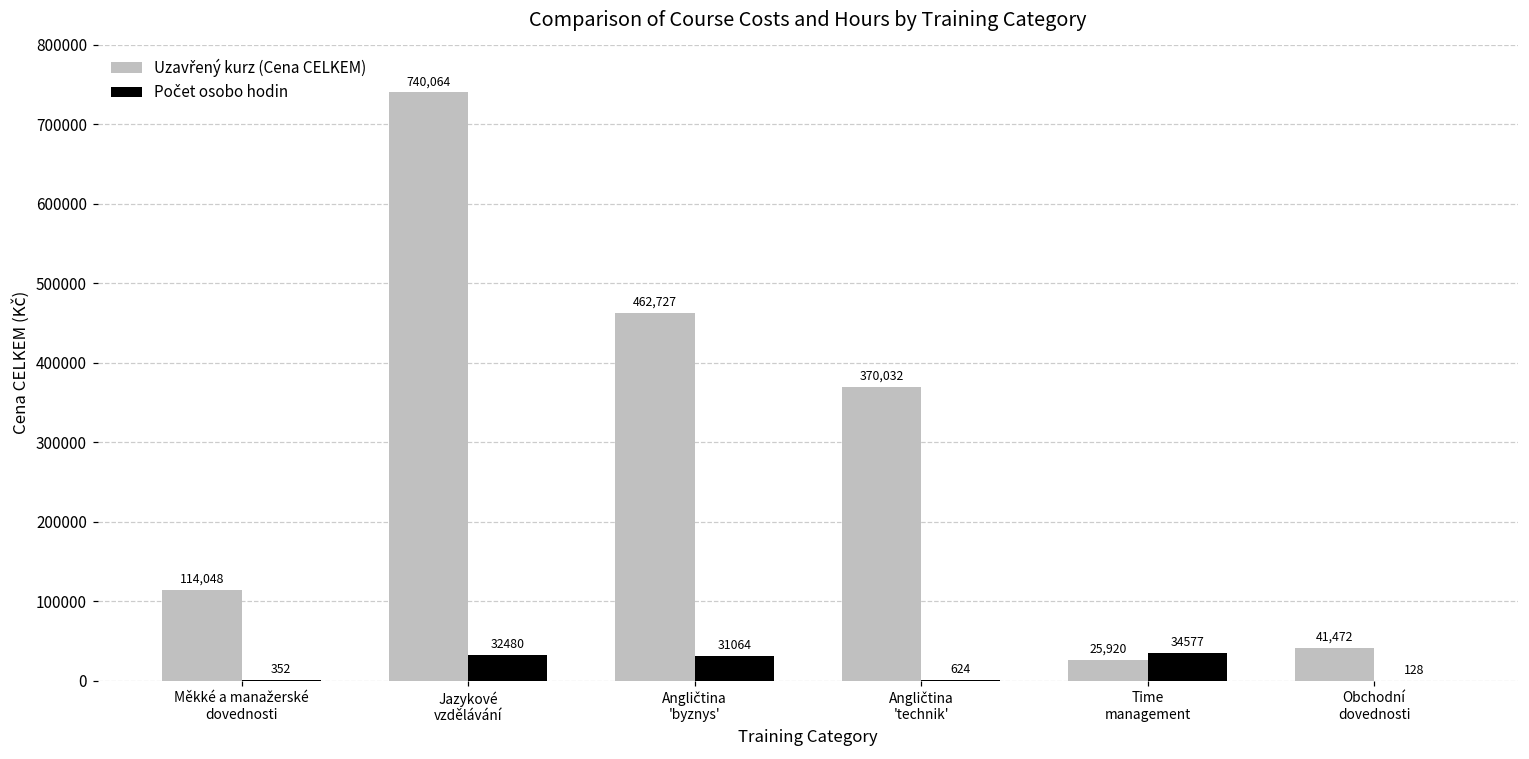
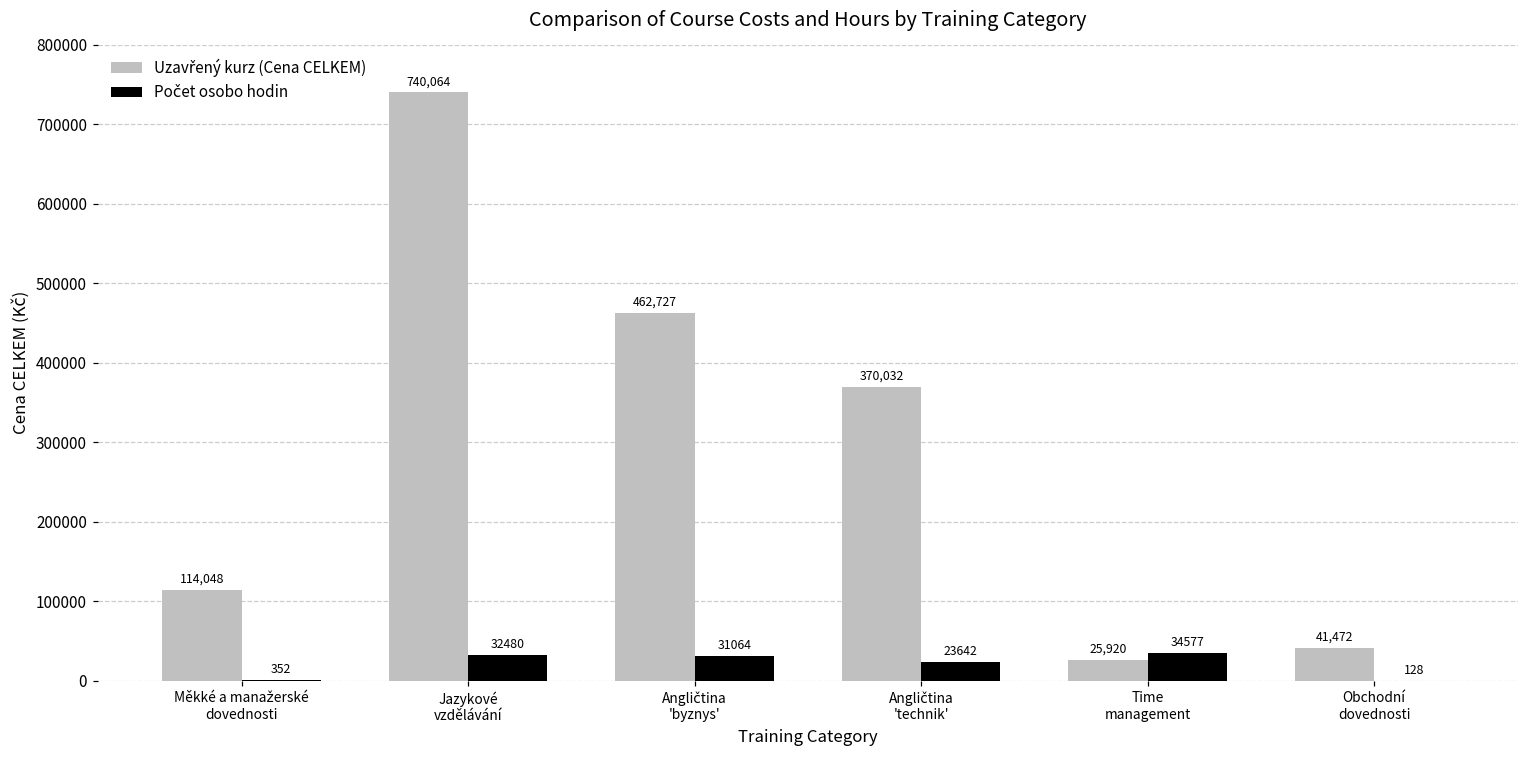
  {
    "Uzavřený kurz (Cena CELKEM)": {
      "Měkké a manažerské dovednosti": "114,048",
      "Jazykové vzdělávání": "740,064",
      "Angličtina 'byznys'": "462,727",
      "Angličtina 'technik'": "370,032",
      "Time management": "25,920",
      "Obchodní dovednosti": "41,472"
    },
    "Počet osobo hodin": {
      "Měkké a manažerské dovednosti": "352",
      "Jazykové vzdělávání": "32480",
      "Angličtina 'byznys'": "31064",
-     "Angličtina 'technik'": "624",
+     "Angličtina 'technik'": "23642",
      "Time management": "34577",
      "Obchodní dovednosti": "128"
    }
  }
